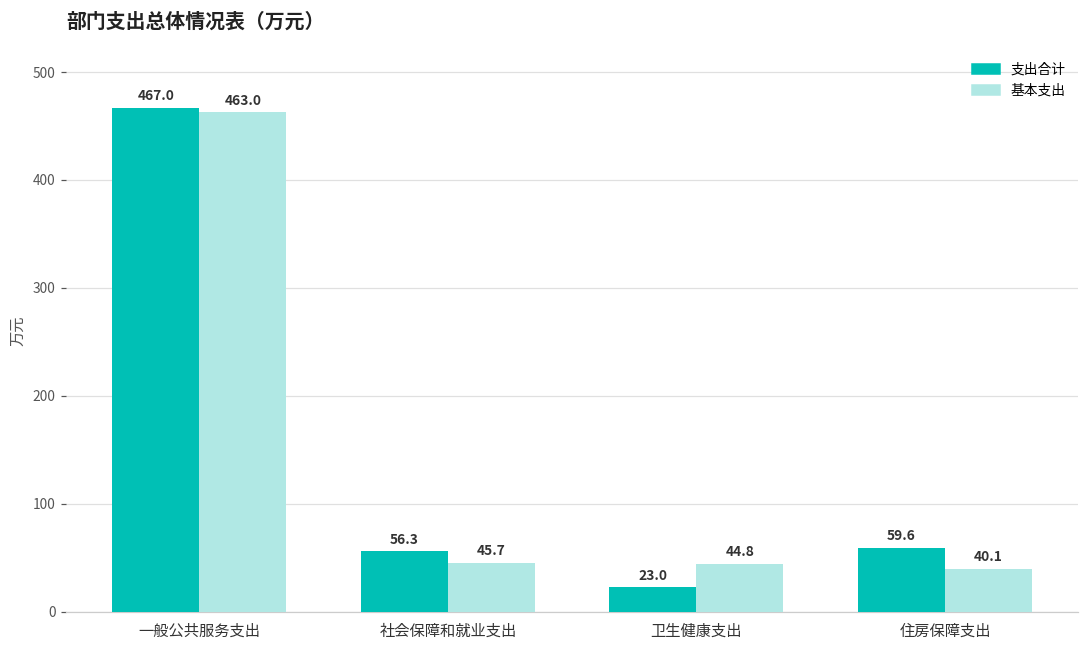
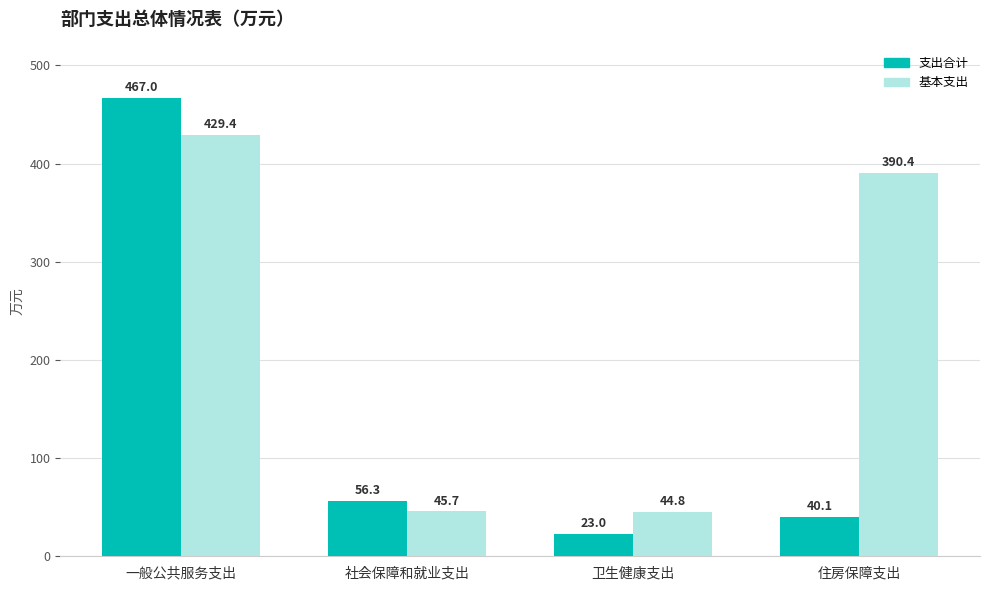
  {
    "支出合计": {
      "一般公共服务支出": 467.0,
      "社会保障和就业支出": 56.3,
      "卫生健康支出": 23.0,
-     "住房保障支出": 59.6
+     "住房保障支出": 40.1
    },
    "基本支出": {
-     "一般公共服务支出": 463.0,
+     "一般公共服务支出": 429.4,
      "社会保障和就业支出": 45.7,
      "卫生健康支出": 44.8,
-     "住房保障支出": 40.1
+     "住房保障支出": 390.4
    }
  }
